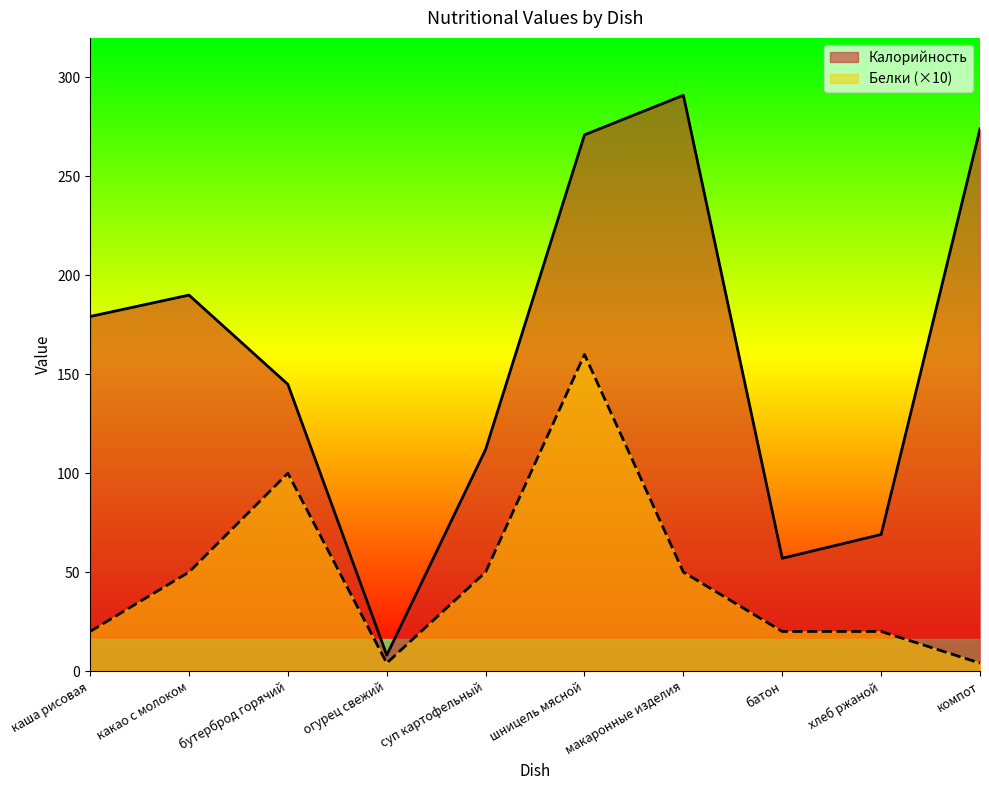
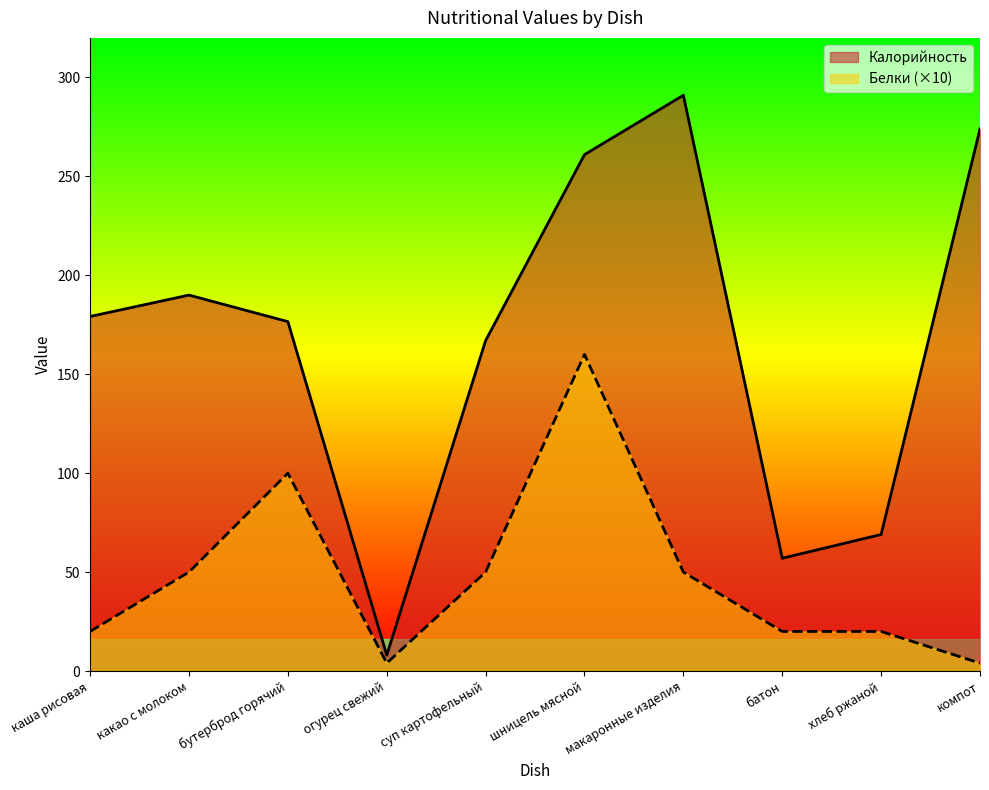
  {
    "Калорийность": {
      "каша рисовая": 179,
      "какао с молоком": 190,
-     "бутерброд горячий": 145,
-     "суп картофельный": 112,
-     "шницель мясной": 271,
+     "бутерброд горячий": 177,
+     "суп картофельный": 167,
+     "шницель мясной": 261,
      "макаронные изделия": 291,
      "батон": 57,
      "хлеб ржаной": 69,
      "компот": 274
    },
    "Белки (×10)": {
      "каша рисовая": 20,
      "какао с молоком": 50,
      "бутерброд горячий": 100,
      "суп картофельный": 50,
      "шницель мясной": 160,
      "макаронные изделия": 50,
      "батон": 20,
      "хлеб ржаной": 20
    }
  }
